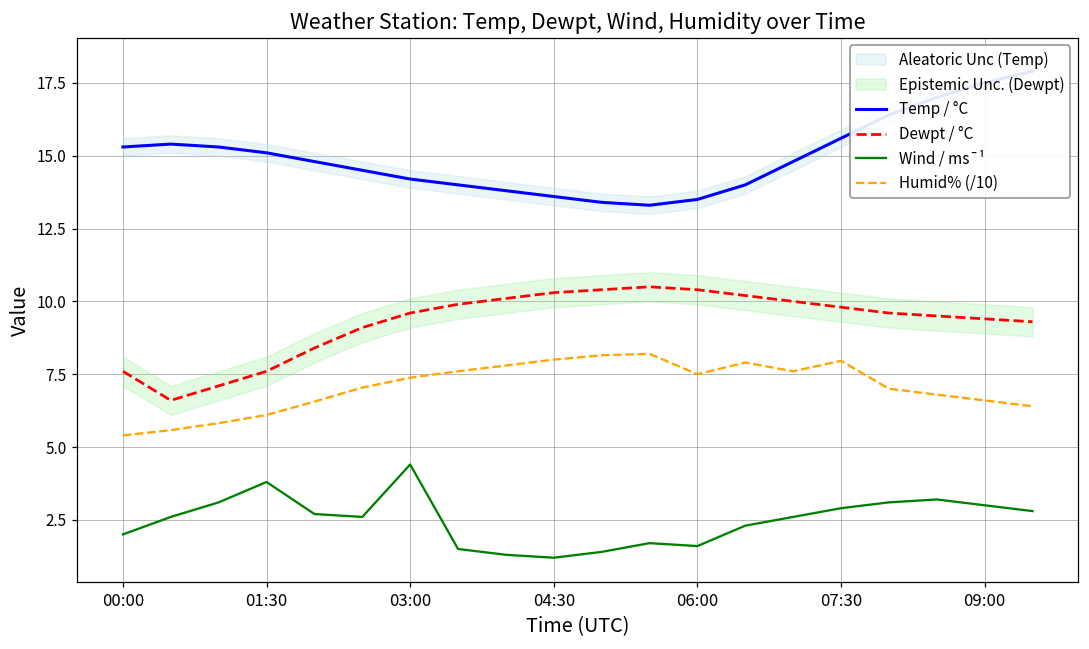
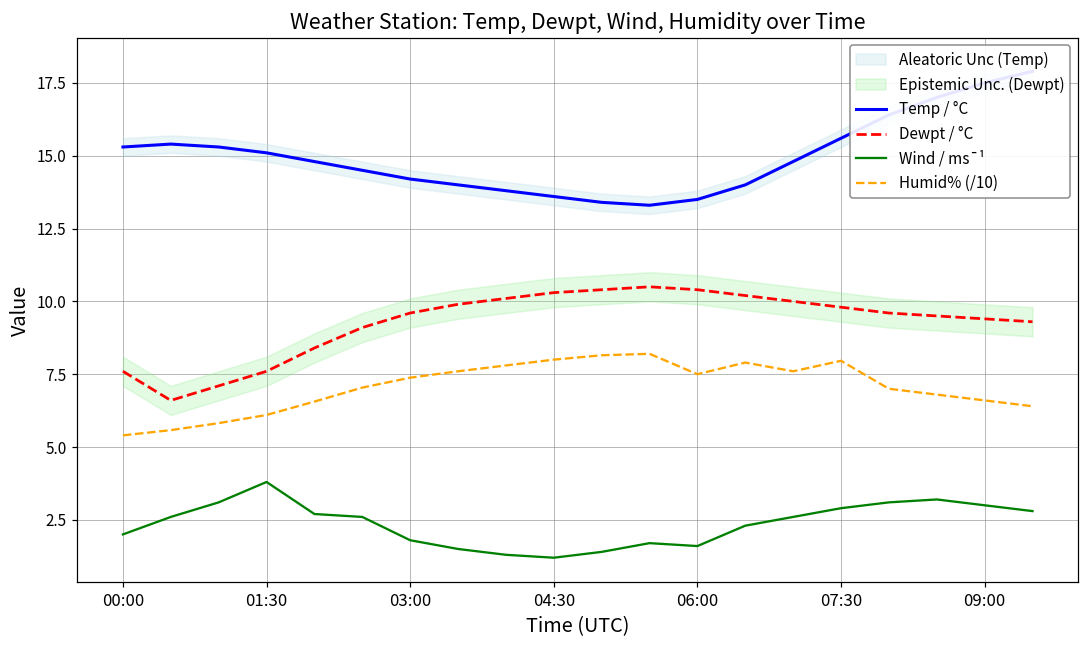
  {
    "Temp / °C": {
      "00:00": 15.3,
      "01:30": 15.1,
      "03:00": 14.2,
      "04:30": 13.6,
      "06:00": 13.5,
      "07:30": 15.6
    },
    "Dewpt / °C": {
      "00:00": 7.6,
      "01:30": 7.6,
      "03:00": 9.6,
      "04:30": 10.3,
      "06:00": 10.4,
      "07:30": 9.8,
      "09:00": 9.4
    },
    "Wind / ms¯¹": {
      "00:00": 2.0,
      "01:30": 3.8,
-     "03:00": 4.4,
+     "03:00": 1.8,
      "04:30": 1.2,
      "06:00": 1.6,
      "07:30": 2.9,
      "09:00": 3.0
    },
    "Humid% (/10)": {
      "00:00": 5.4,
      "01:30": 6.1,
      "03:00": 7.4,
      "04:30": 8.0,
      "06:00": 7.5,
      "07:30": 8.0,
      "09:00": 6.6
    }
  }
